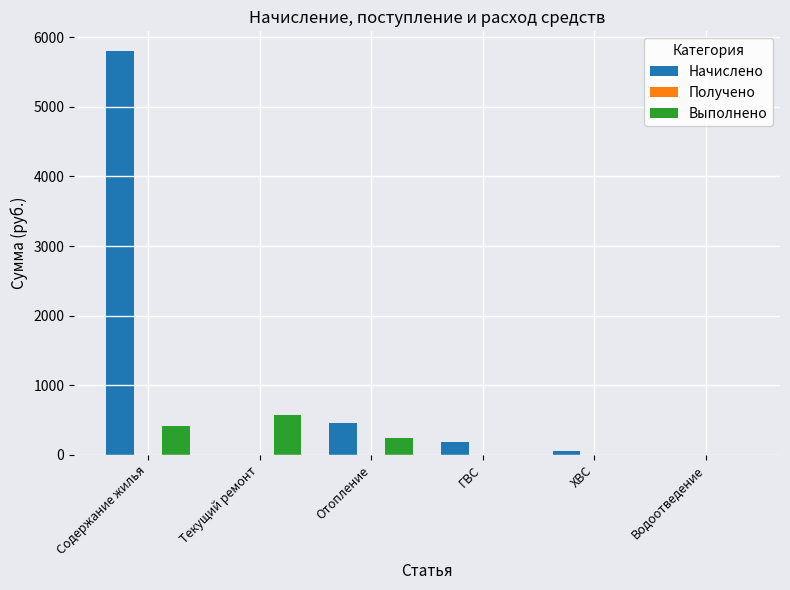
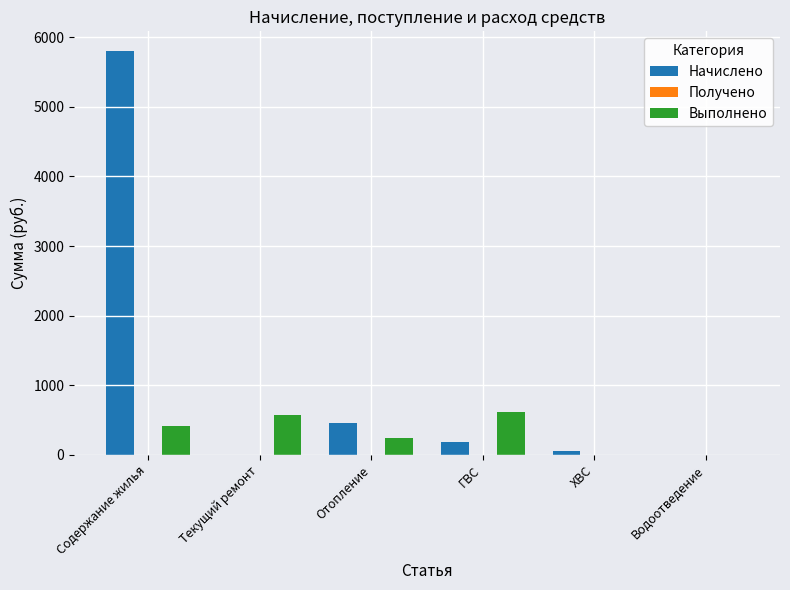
  {
    "Начислено": {
      "Содержание жилья": 5800,
      "Текущий ремонт": 0,
      "Отопление": 500,
      "ГВС": 200,
      "ХВС": 100,
      "Водоотведение": 0
    },
    "Получено": {
      "Содержание жилья": 0,
      "Текущий ремонт": 0,
      "Отопление": 0,
      "ГВС": 0,
      "ХВС": 0,
      "Водоотведение": 0
    },
    "Выполнено": {
      "Содержание жилья": 400,
      "Текущий ремонт": 600,
      "Отопление": 200,
-     "ГВС": 0,
+     "ГВС": 600,
      "ХВС": 0,
      "Водоотведение": 0
    }
  }
